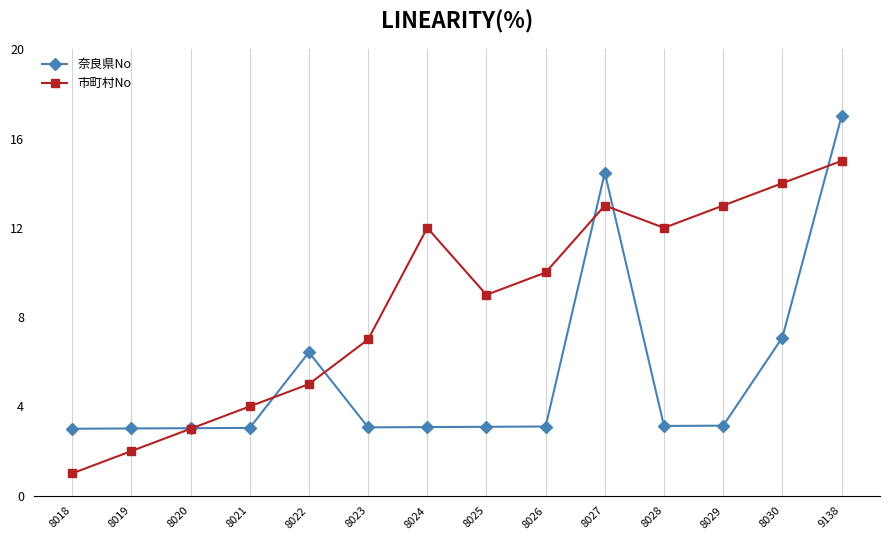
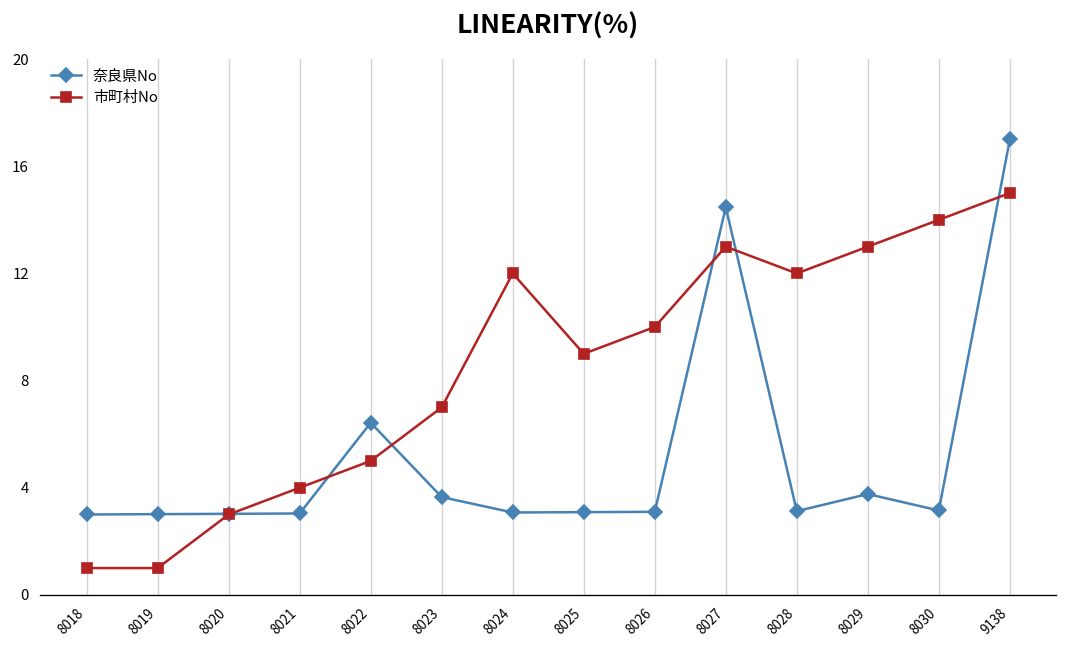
  {
    "奈良県No": {
      "8018": 3.0,
      "8019": 3.0,
      "8021": 3.0,
      "8022": 6.4,
-     "8023": 3.1,
+     "8023": 3.7,
      "8024": 3.1,
      "8025": 3.1,
      "8026": 3.1,
      "8027": 14.5,
      "8028": 3.1,
-     "8029": 3.1,
-     "8030": 7.1,
+     "8029": 3.8,
+     "8030": 3.2,
      "9138": 17.0
    },
    "市町村No": {
      "8018": 1,
-     "8019": 2,
+     "8019": 1,
      "8021": 4,
      "8022": 5,
      "8023": 7,
      "8024": 12,
      "8025": 9,
      "8026": 10,
      "8027": 13,
      "8028": 12,
      "8029": 13,
      "8030": 14,
      "9138": 15
    }
  }
